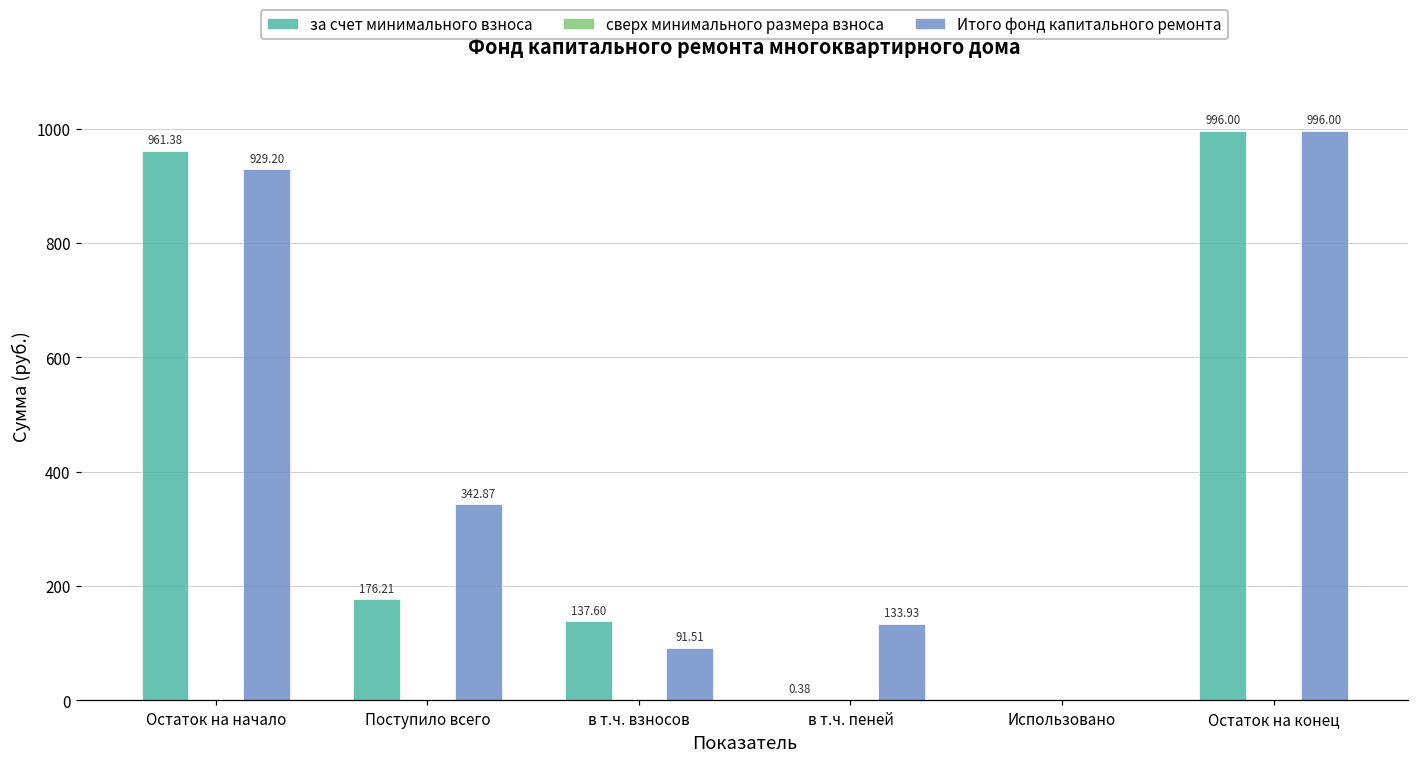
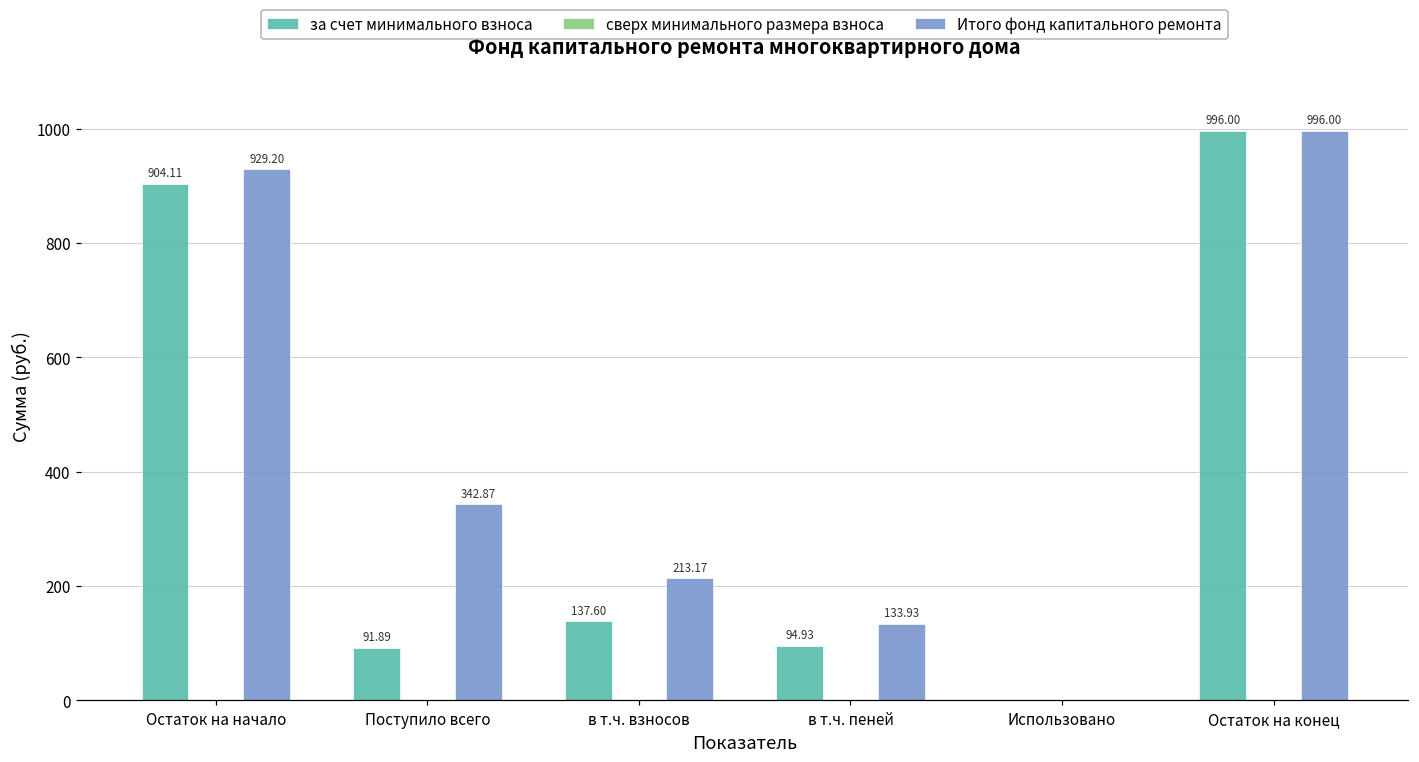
  {
    "за счет минимального взноса": {
-     "Остаток на начало": 961.38,
-     "Поступило всего": 176.21,
+     "Остаток на начало": 904.11,
+     "Поступило всего": 91.89,
      "в т.ч. взносов": 137.60,
-     "в т.ч. пеней": 0.38,
+     "в т.ч. пеней": 94.93,
      "Остаток на конец": 996.00
    },
    "сверх минимального размера взноса": {
      "Остаток на начало": 0,
      "Поступило всего": 0,
      "в т.ч. взносов": 0,
      "в т.ч. пеней": 0,
      "Использовано": 0,
      "Остаток на конец": 0
    },
    "Итого фонд капитального ремонта": {
      "Остаток на начало": 929.20,
      "Поступило всего": 342.87,
-     "в т.ч. взносов": 91.51,
+     "в т.ч. взносов": 213.17,
      "в т.ч. пеней": 133.93,
      "Остаток на конец": 996.00
    }
  }
